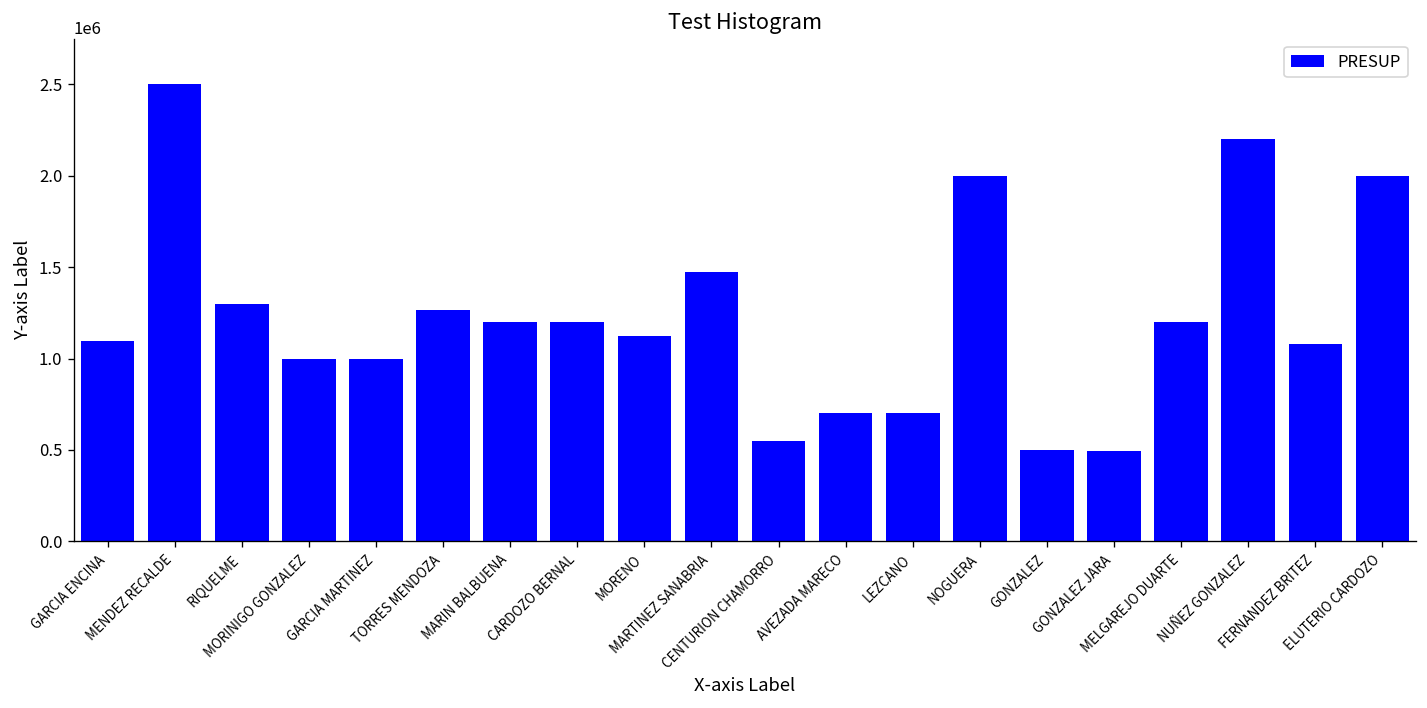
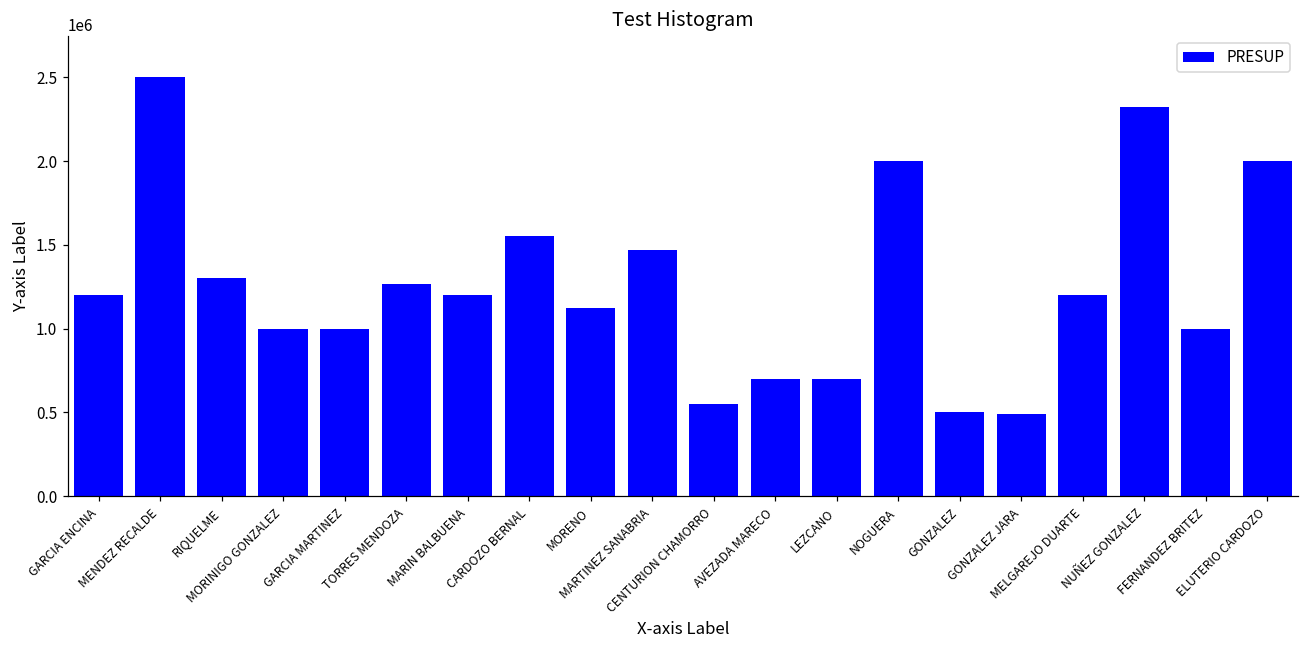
  {
-   "GARCIA ENCINA": 1100000,
+   "GARCIA ENCINA": 1200000,
    "MENDEZ RECALDE": 2500000,
    "RIQUELME": 1300000,
    "MORINIGO GONZALEZ": 1000000,
    "GARCIA MARTINEZ": 1000000,
    "TORRES MENDOZA": 1260000,
    "MARIN BALBUENA": 1200000,
-   "CARDOZO BERNAL": 1200000,
+   "CARDOZO BERNAL": 1550000,
    "MORENO": 1120000,
    "MARTINEZ SANABRIA": 1470000,
    "CENTURION CHAMORRO": 550000,
    "AVEZADA MARECO": 700000,
    "LEZCANO": 700000,
    "NOGUERA": 2000000,
    "GONZALEZ": 500000,
    "GONZALEZ JARA": 490000,
    "MELGAREJO DUARTE": 1200000,
-   "NUÑEZ GONZALEZ": 2200000,
-   "FERNANDEZ BRITEZ": 1080000,
+   "NUÑEZ GONZALEZ": 2320000,
+   "FERNANDEZ BRITEZ": 1000000,
    "ELUTERIO CARDOZO": 2000000
  }
